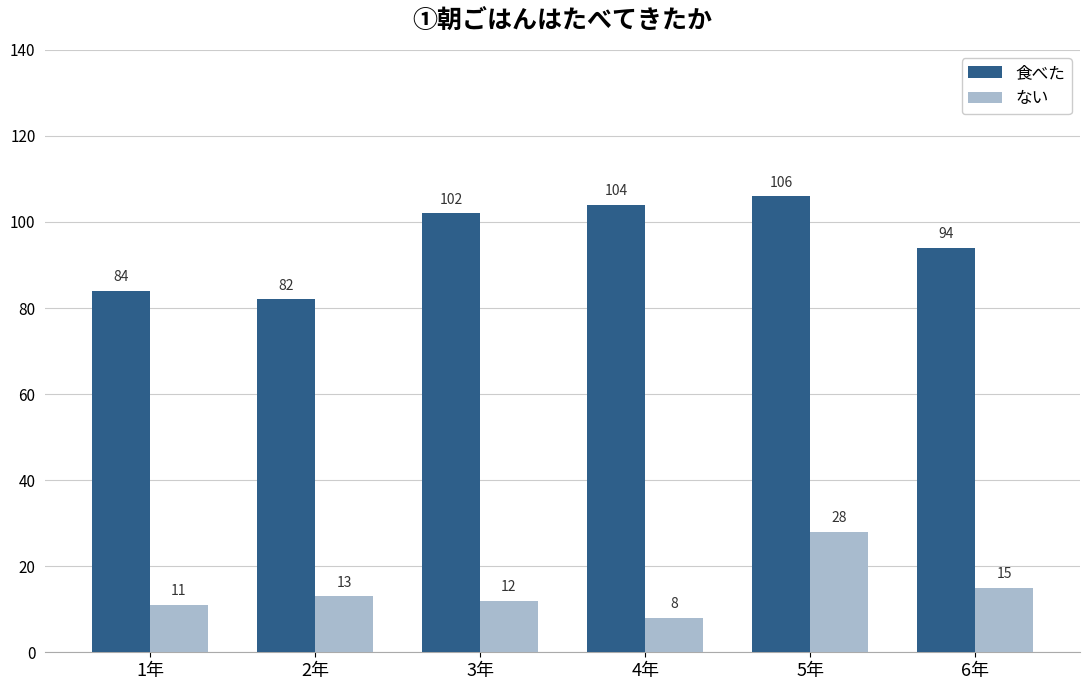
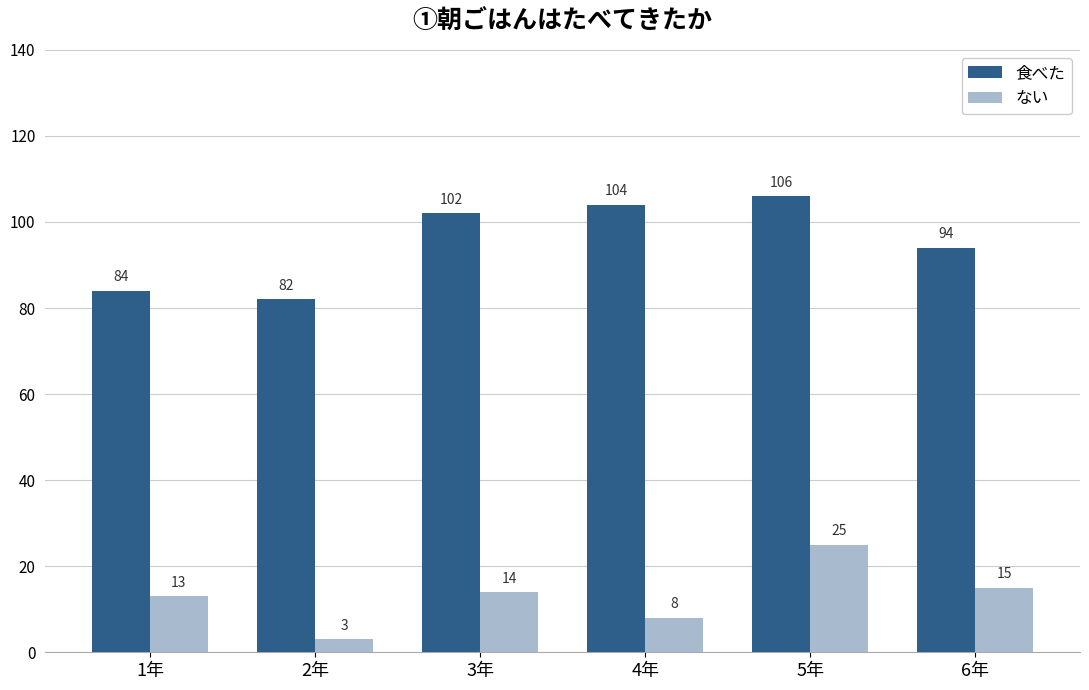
  {
    "食べた": {
      "1年": 84,
      "2年": 82,
      "3年": 102,
      "4年": 104,
      "5年": 106,
      "6年": 94
    },
    "ない": {
-     "1年": 11,
-     "2年": 13,
-     "3年": 12,
+     "1年": 13,
+     "2年": 3,
+     "3年": 14,
      "4年": 8,
-     "5年": 28,
+     "5年": 25,
      "6年": 15
    }
  }
